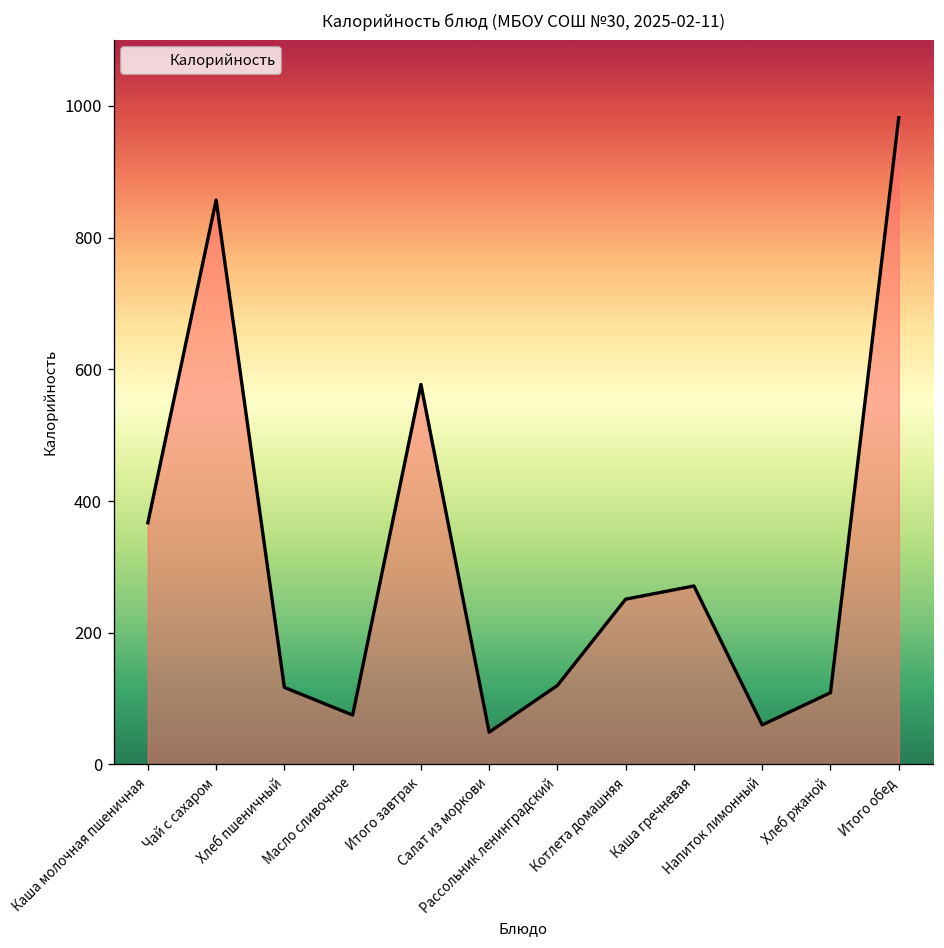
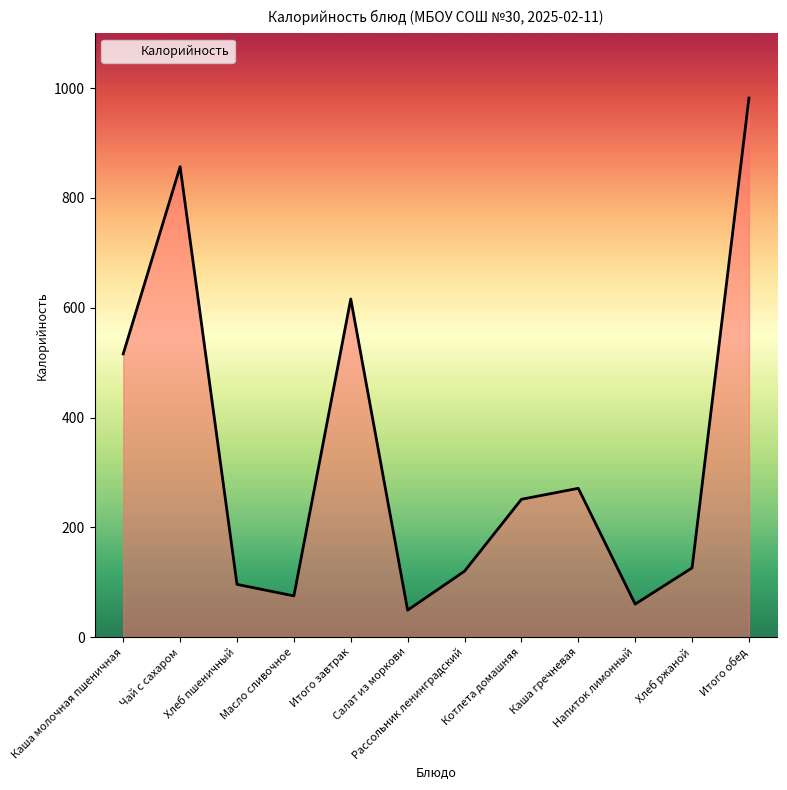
  {
-   "Каша молочная пшеничная": 370,
+   "Каша молочная пшеничная": 520,
    "Чай с сахаром": 860,
-   "Хлеб пшеничный": 120,
+   "Хлеб пшеничный": 100,
    "Масло сливочное": 80,
-   "Итого завтрак": 580,
+   "Итого завтрак": 620,
    "Салат из моркови": 50,
    "Рассольник ленинградский": 120,
    "Котлета домашняя": 250,
    "Каша гречневая": 270,
    "Напиток лимонный": 60,
-   "Хлеб ржаной": 110,
+   "Хлеб ржаной": 130,
    "Итого обед": 980
  }
